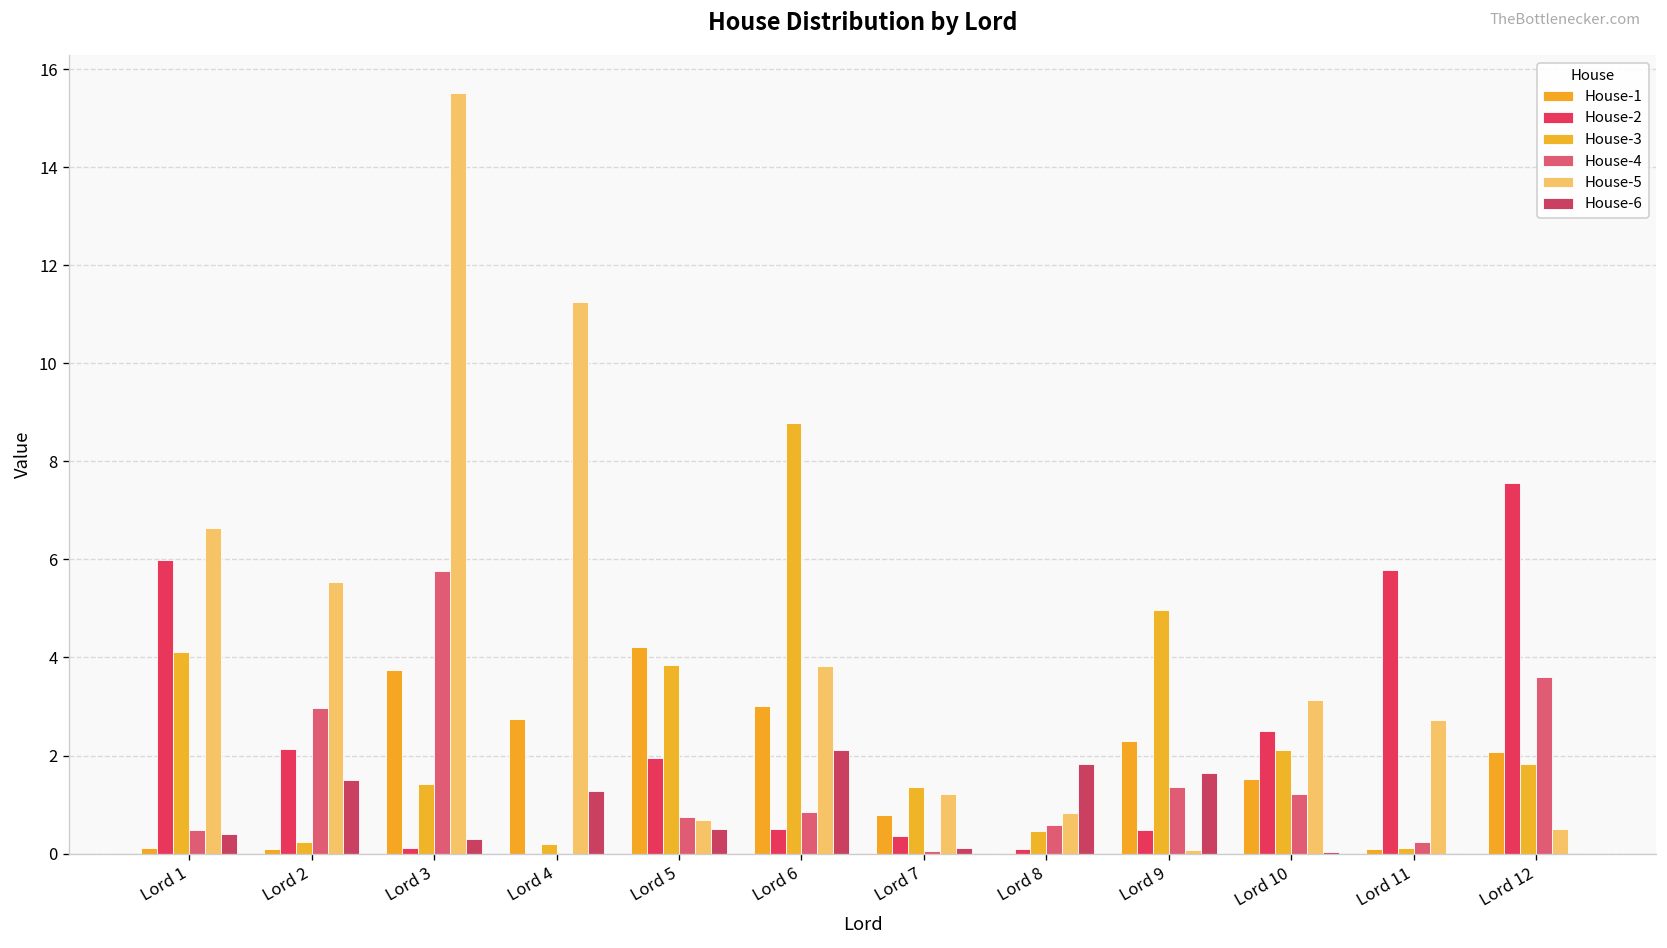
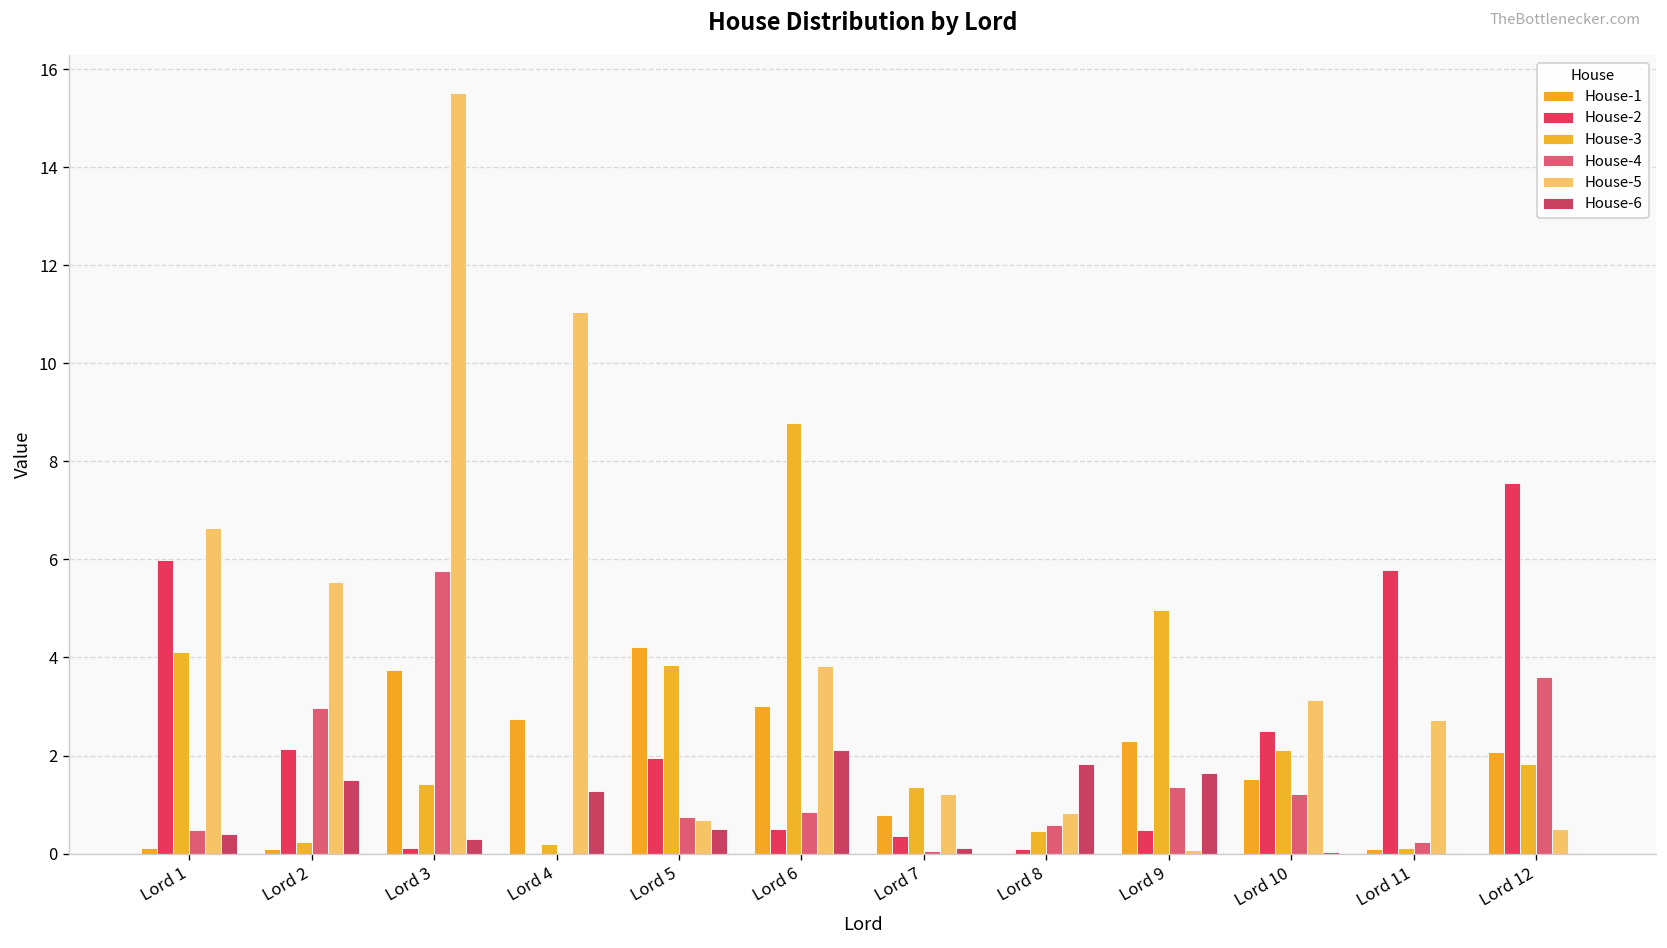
  {
    "House-5": {
      "Lord 1": 6.6,
      "Lord 2": 5.5,
      "Lord 3": 15.5,
-     "Lord 4": 11.3,
+     "Lord 4": 11.0,
      "Lord 5": 0.7,
      "Lord 6": 3.8,
      "Lord 7": 1.2,
      "Lord 8": 0.8,
      "Lord 9": 0.1,
      "Lord 10": 3.1,
      "Lord 11": 2.7,
      "Lord 12": 0.5
    }
  }
